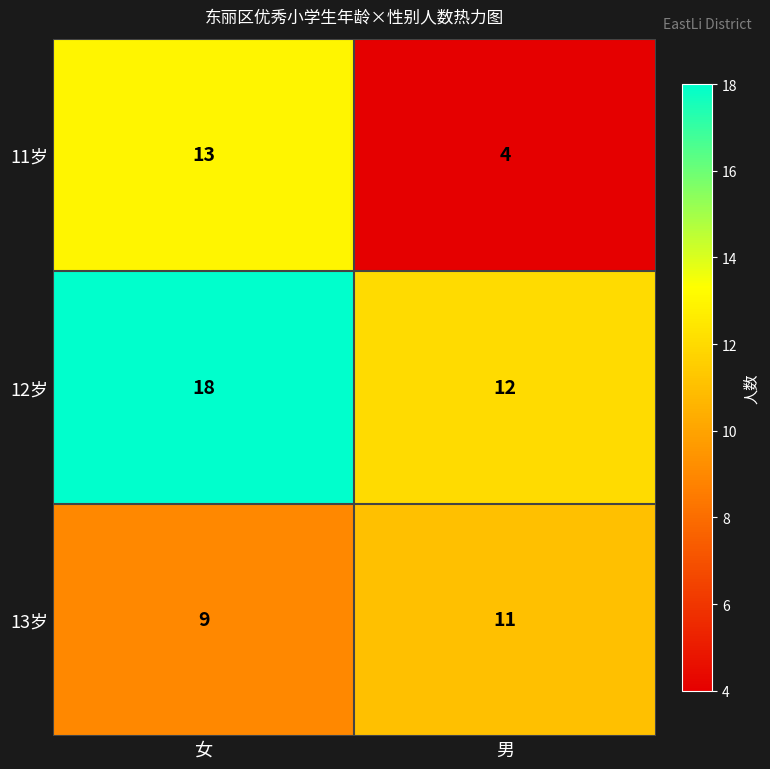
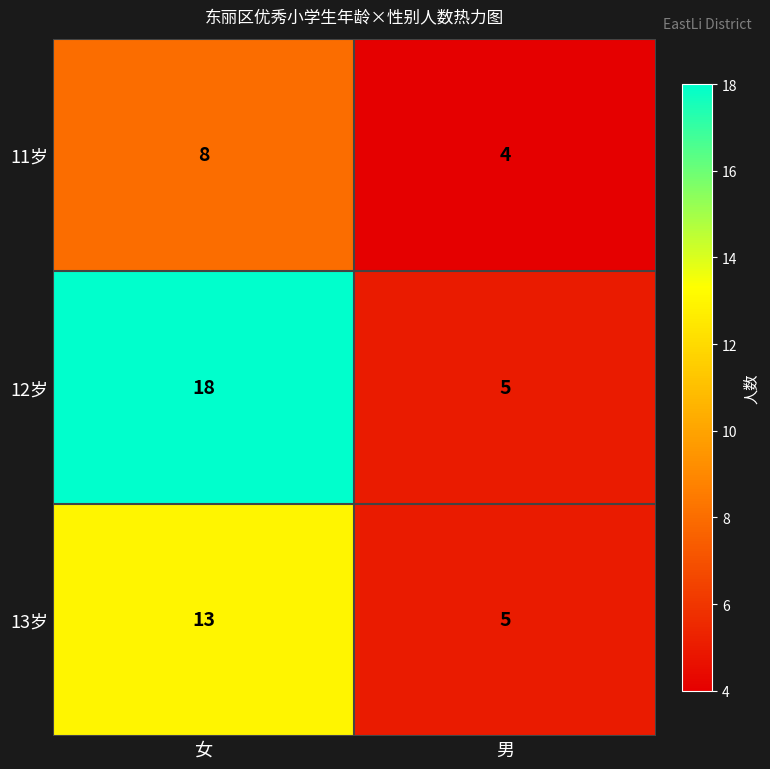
  {
    "11岁": {
-     "女": 13,
+     "女": 8,
      "男": 4
    },
    "12岁": {
      "女": 18,
-     "男": 12
+     "男": 5
    },
    "13岁": {
-     "女": 9,
-     "男": 11
+     "女": 13,
+     "男": 5
    }
  }
